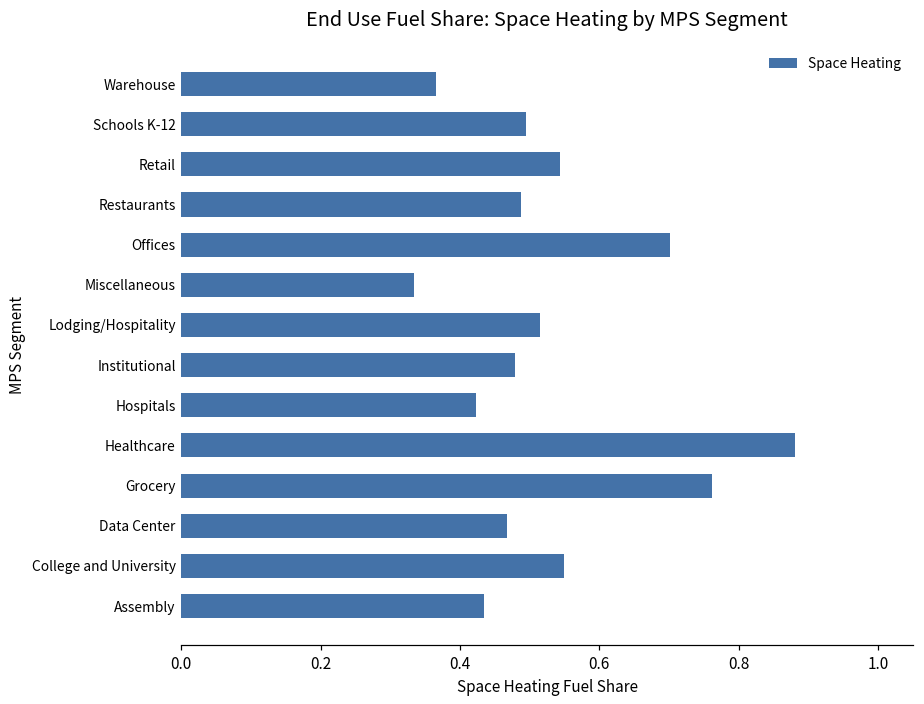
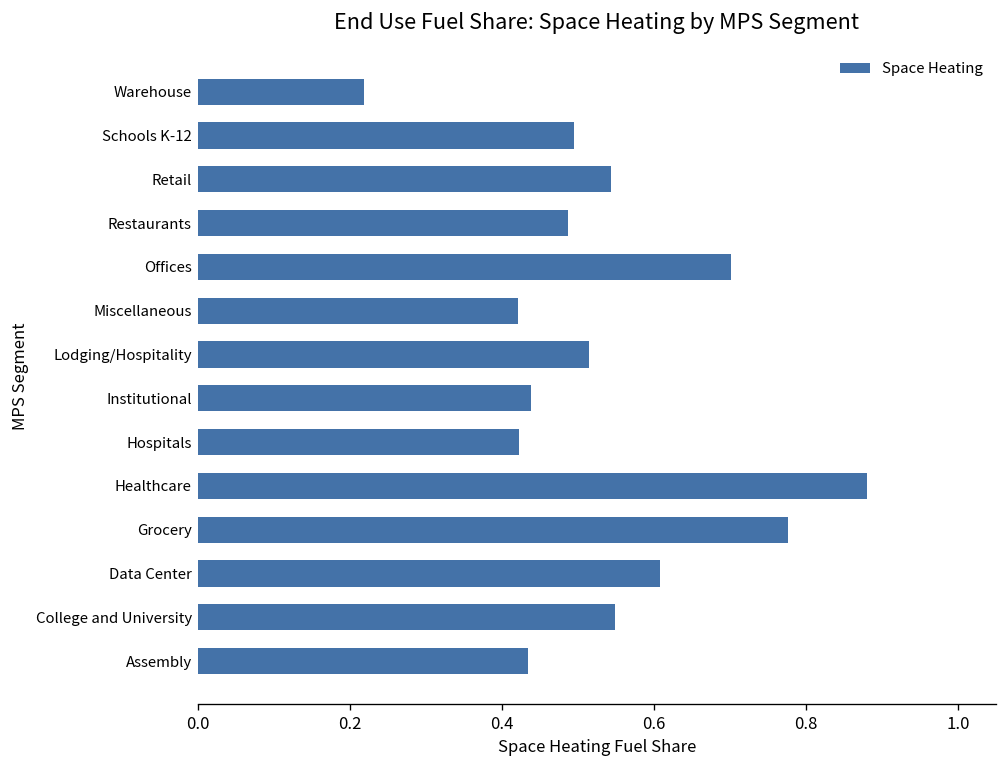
  {
-   "Warehouse": 0.37,
+   "Warehouse": 0.22,
    "Schools K-12": 0.49,
    "Retail": 0.54,
    "Restaurants": 0.49,
    "Offices": 0.70,
-   "Miscellaneous": 0.33,
+   "Miscellaneous": 0.42,
    "Lodging/Hospitality": 0.51,
-   "Institutional": 0.48,
+   "Institutional": 0.44,
    "Hospitals": 0.42,
    "Healthcare": 0.88,
-   "Grocery": 0.76,
-   "Data Center": 0.47,
+   "Grocery": 0.78,
+   "Data Center": 0.61,
    "College and University": 0.55,
    "Assembly": 0.44
  }
